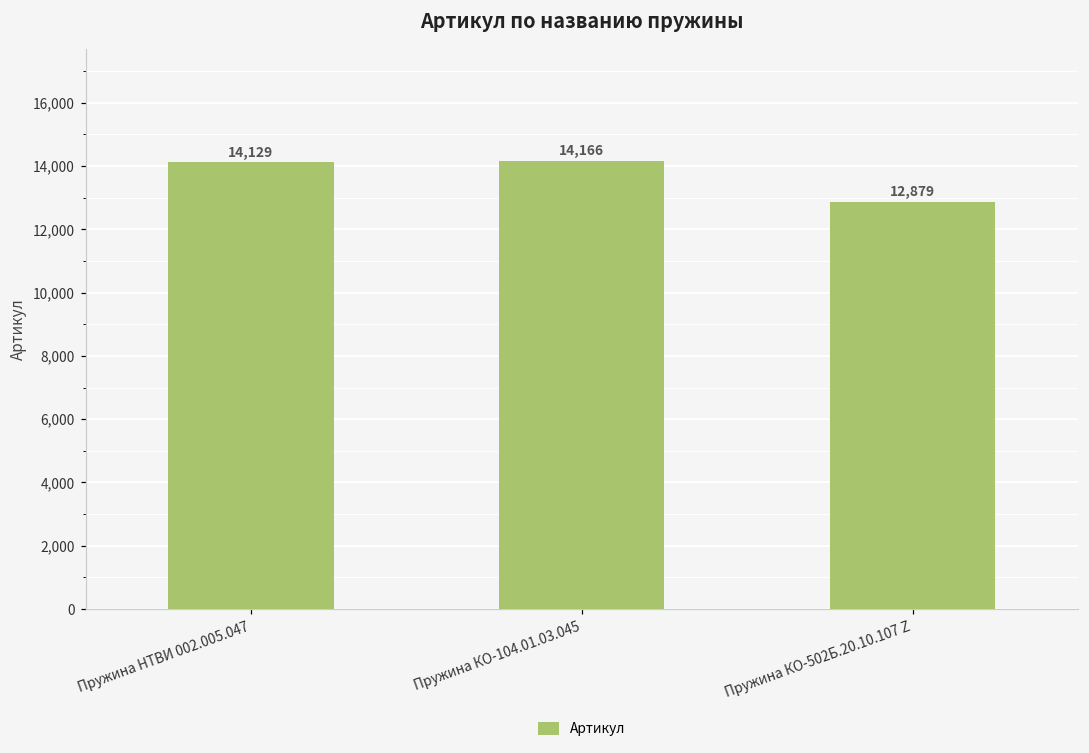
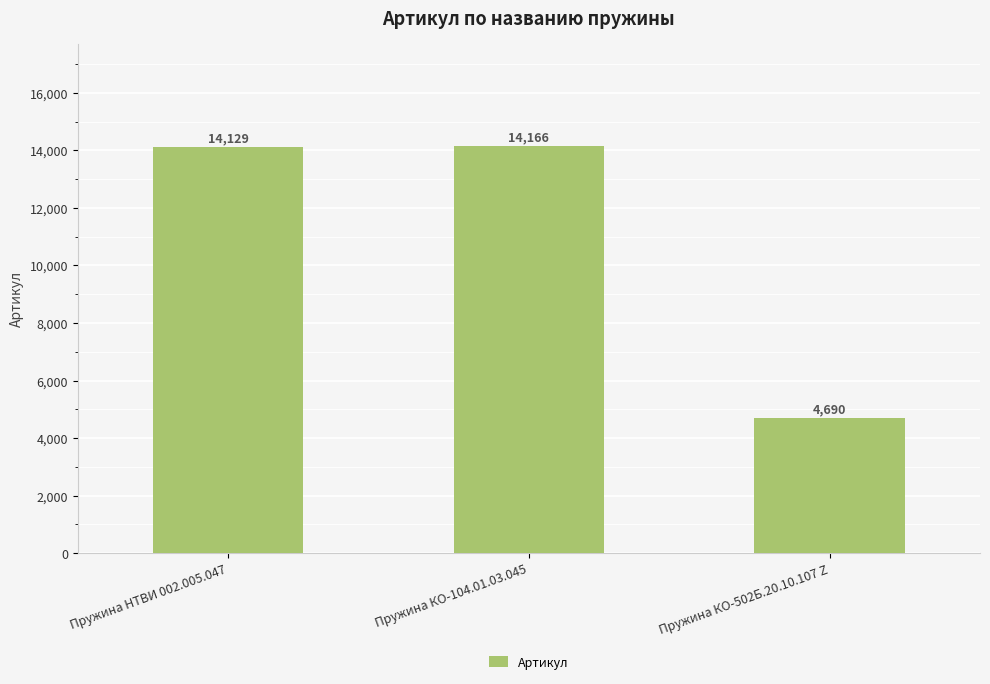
  {
    "Пружина НТВИ 002.005.047": "14,129",
    "Пружина КО-104.01.03.045": "14,166",
-   "Пружина КО-502Б.20.10.107 Z": "12,879"
+   "Пружина КО-502Б.20.10.107 Z": "4,690"
  }
